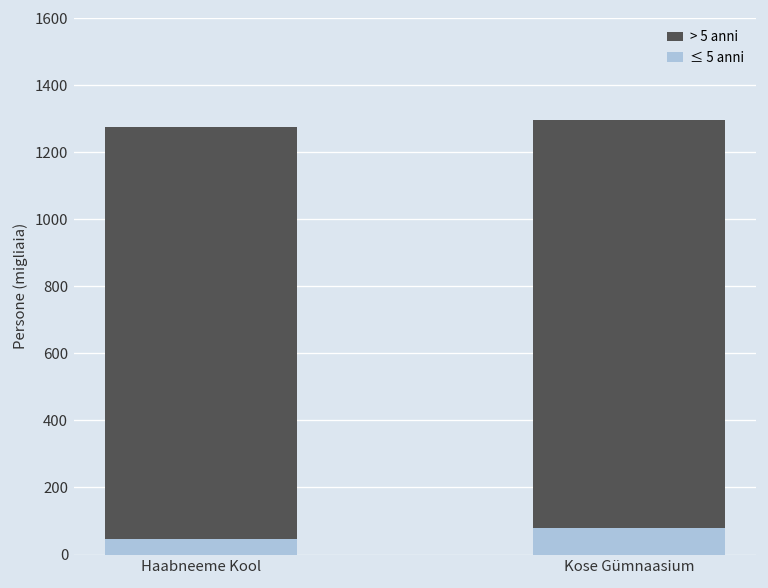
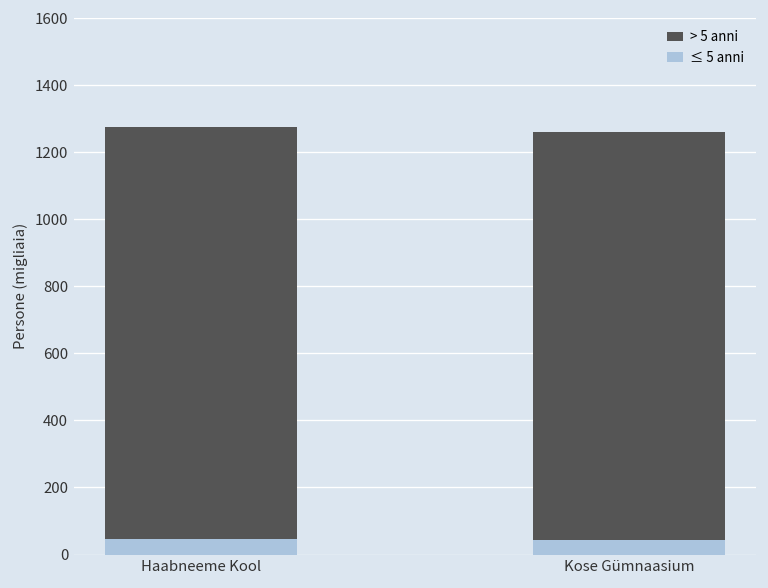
  {
    "≤ 5 anni": {
      "Haabneeme Kool": 50,
-     "Kose Gümnaasium": 80
+     "Kose Gümnaasium": 40
    },
    "> 5 anni": {
      "Haabneeme Kool": 1230,
      "Kose Gümnaasium": 1220
    }
  }
